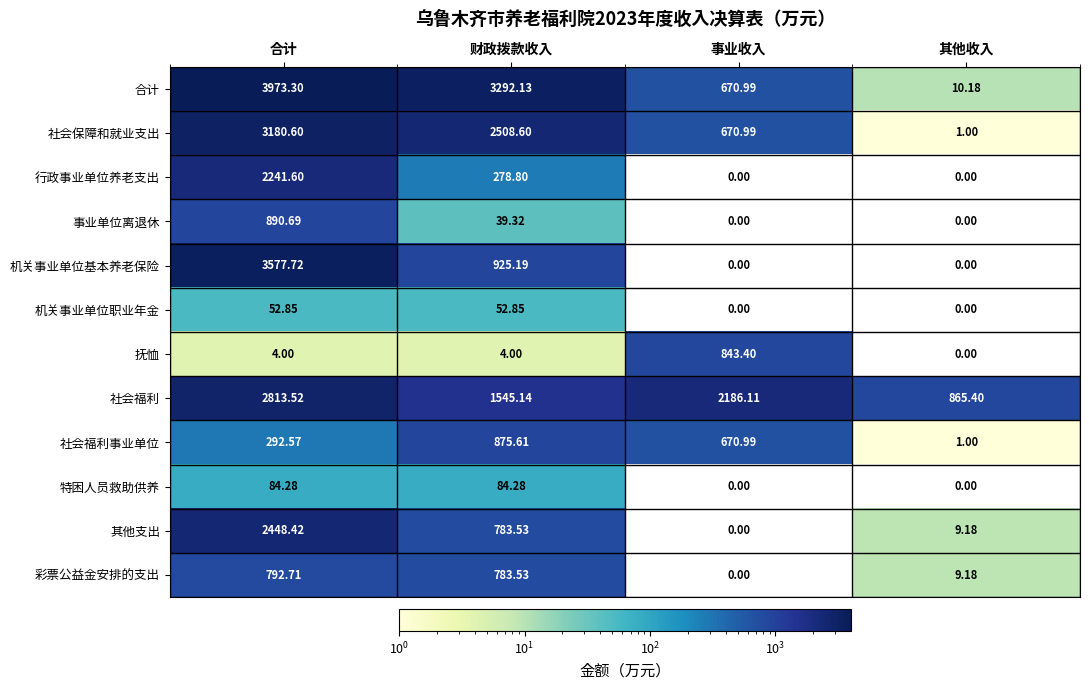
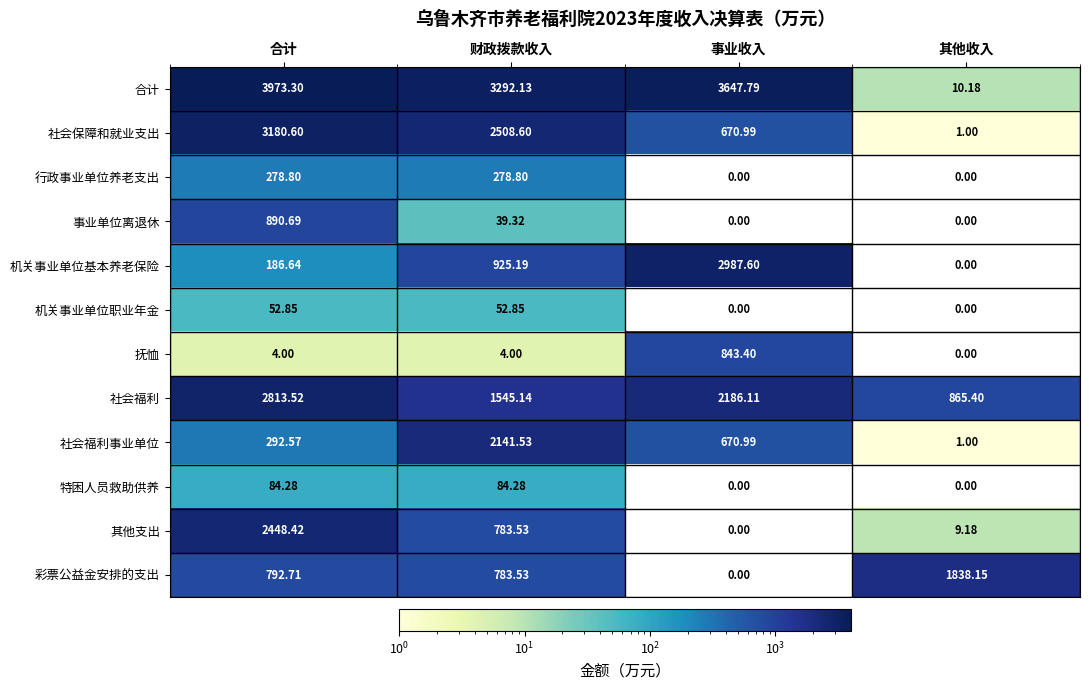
  {
    "合计": {
      "合计": 3973.30,
      "财政拨款收入": 3292.13,
-     "事业收入": 670.99,
+     "事业收入": 3647.79,
      "其他收入": 10.18
    },
    "社会保障和就业支出": {
      "合计": 3180.60,
      "财政拨款收入": 2508.60,
      "事业收入": 670.99,
      "其他收入": 1.00
    },
    "行政事业单位养老支出": {
-     "合计": 2241.60,
+     "合计": 278.80,
      "财政拨款收入": 278.80,
      "事业收入": 0.00,
      "其他收入": 0.00
    },
    "事业单位离退休": {
      "合计": 890.69,
      "财政拨款收入": 39.32,
      "事业收入": 0.00,
      "其他收入": 0.00
    },
    "机关事业单位基本养老保险": {
-     "合计": 3577.72,
+     "合计": 186.64,
      "财政拨款收入": 925.19,
-     "事业收入": 0.00,
+     "事业收入": 2987.60,
      "其他收入": 0.00
    },
    "机关事业单位职业年金": {
      "合计": 52.85,
      "财政拨款收入": 52.85,
      "事业收入": 0.00,
      "其他收入": 0.00
    },
    "抚恤": {
      "合计": 4.00,
      "财政拨款收入": 4.00,
      "事业收入": 843.40,
      "其他收入": 0.00
    },
    "社会福利": {
      "合计": 2813.52,
      "财政拨款收入": 1545.14,
      "事业收入": 2186.11,
      "其他收入": 865.40
    },
    "社会福利事业单位": {
      "合计": 292.57,
-     "财政拨款收入": 875.61,
+     "财政拨款收入": 2141.53,
      "事业收入": 670.99,
      "其他收入": 1.00
    },
    "特困人员救助供养": {
      "合计": 84.28,
      "财政拨款收入": 84.28,
      "事业收入": 0.00,
      "其他收入": 0.00
    },
    "其他支出": {
      "合计": 2448.42,
      "财政拨款收入": 783.53,
      "事业收入": 0.00,
      "其他收入": 9.18
    },
    "彩票公益金安排的支出": {
      "合计": 792.71,
      "财政拨款收入": 783.53,
      "事业收入": 0.00,
-     "其他收入": 9.18
+     "其他收入": 1838.15
    }
  }
